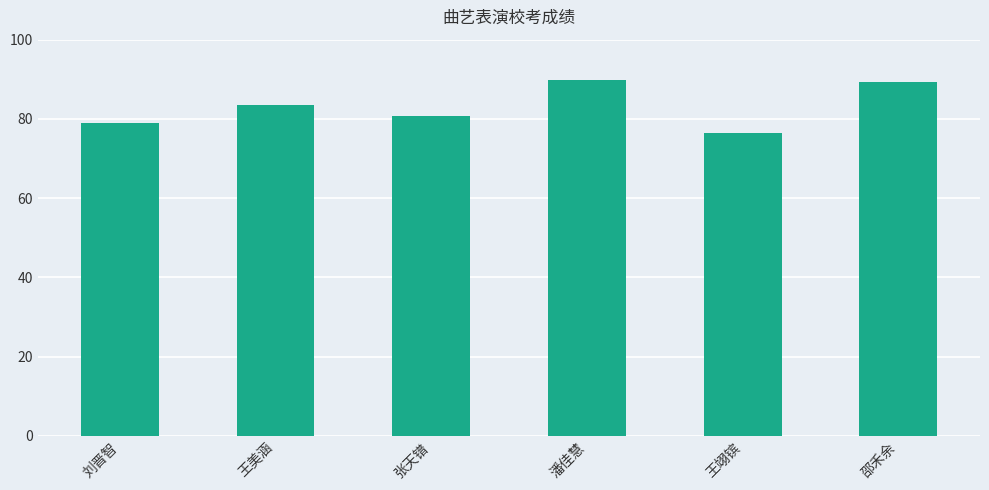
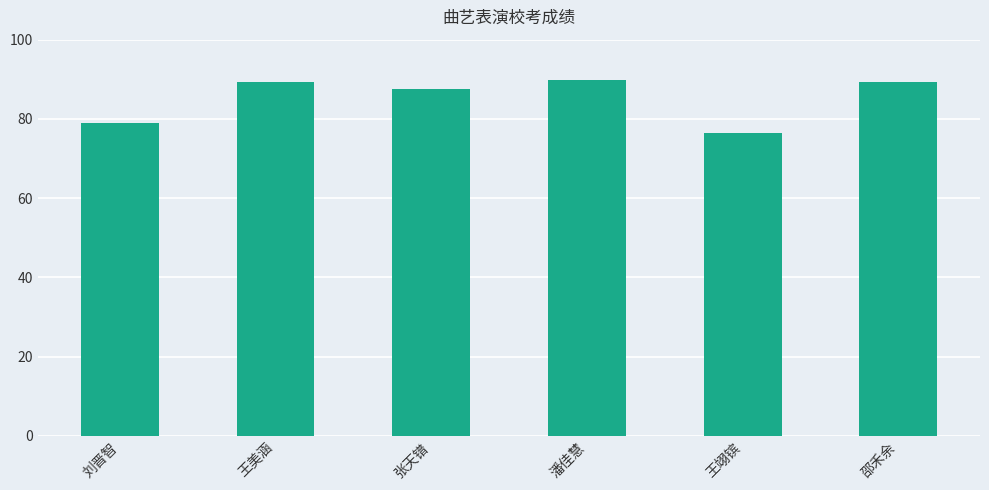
  {
    "刘晋智": 79,
-   "王美涵": 83,
-   "张天镨": 81,
+   "王美涵": 89,
+   "张天镨": 88,
    "潘佳慧": 90,
    "王翊镔": 76,
    "邵禾余": 89
  }
